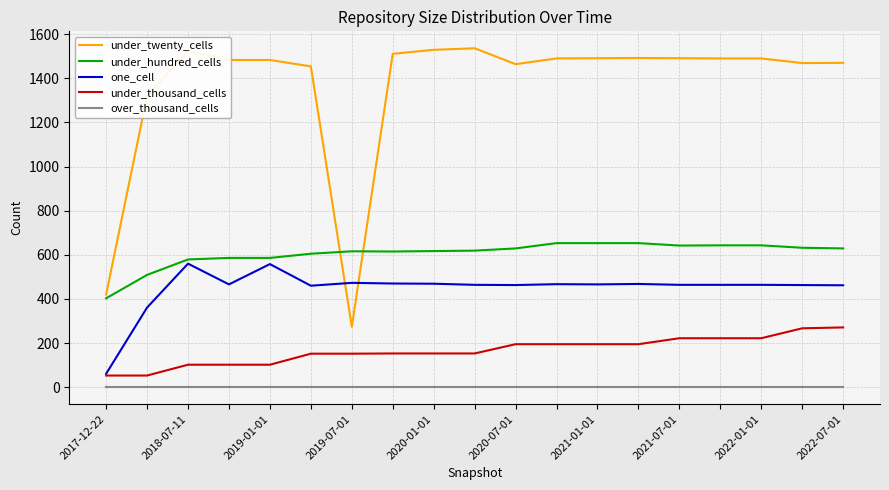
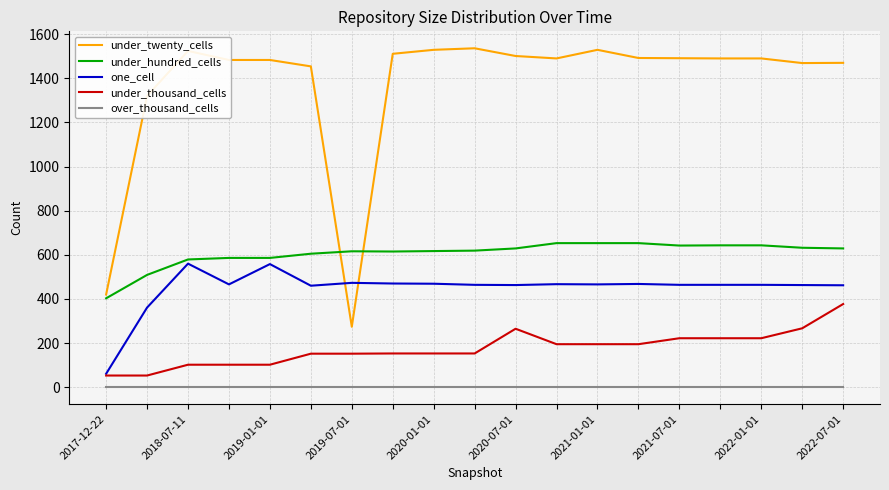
  {
    "under_twenty_cells": {
      "2017-12-22": 420,
      "2019-01-01": 1480,
      "2019-07-01": 270,
      "2020-01-01": 1530,
-     "2020-07-01": 1460,
-     "2021-01-01": 1490,
+     "2020-07-01": 1500,
+     "2021-01-01": 1530,
      "2021-07-01": 1490,
      "2022-01-01": 1490,
      "2022-07-01": 1470
    },
    "under_hundred_cells": {
      "2017-12-22": 400,
      "2018-07-11": 580,
      "2019-01-01": 590,
      "2019-07-01": 620,
      "2020-01-01": 620,
      "2020-07-01": 630,
      "2021-01-01": 650,
      "2021-07-01": 640,
      "2022-01-01": 640,
      "2022-07-01": 630
    },
    "one_cell": {
      "2018-07-11": 560,
      "2019-01-01": 560,
      "2019-07-01": 470,
      "2020-01-01": 470,
      "2020-07-01": 460,
      "2021-01-01": 470,
      "2021-07-01": 460,
      "2022-01-01": 460,
      "2022-07-01": 460
    },
    "under_thousand_cells": {
      "2018-07-11": 100,
      "2019-01-01": 100,
      "2019-07-01": 150,
      "2020-01-01": 150,
-     "2020-07-01": 200,
+     "2020-07-01": 270,
      "2021-01-01": 200,
      "2021-07-01": 220,
      "2022-01-01": 220,
-     "2022-07-01": 270
+     "2022-07-01": 380
    },
    "over_thousand_cells": {
      "2017-12-22": 0,
      "2018-07-11": 0,
      "2019-01-01": 0,
      "2019-07-01": 0,
      "2020-01-01": 0,
      "2020-07-01": 0,
      "2021-01-01": 0,
      "2021-07-01": 0,
      "2022-01-01": 0,
      "2022-07-01": 0
    }
  }
